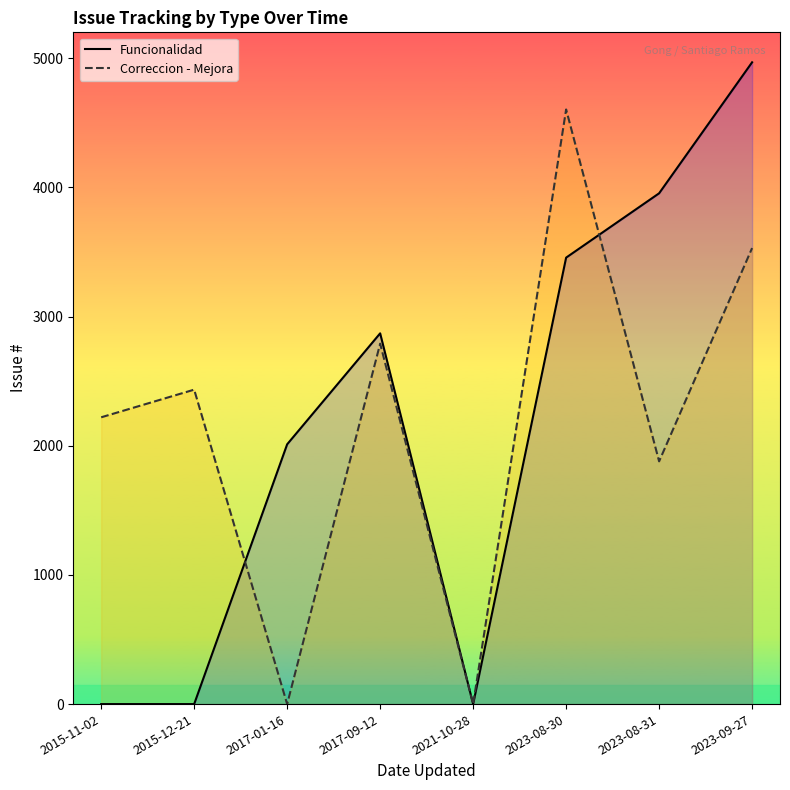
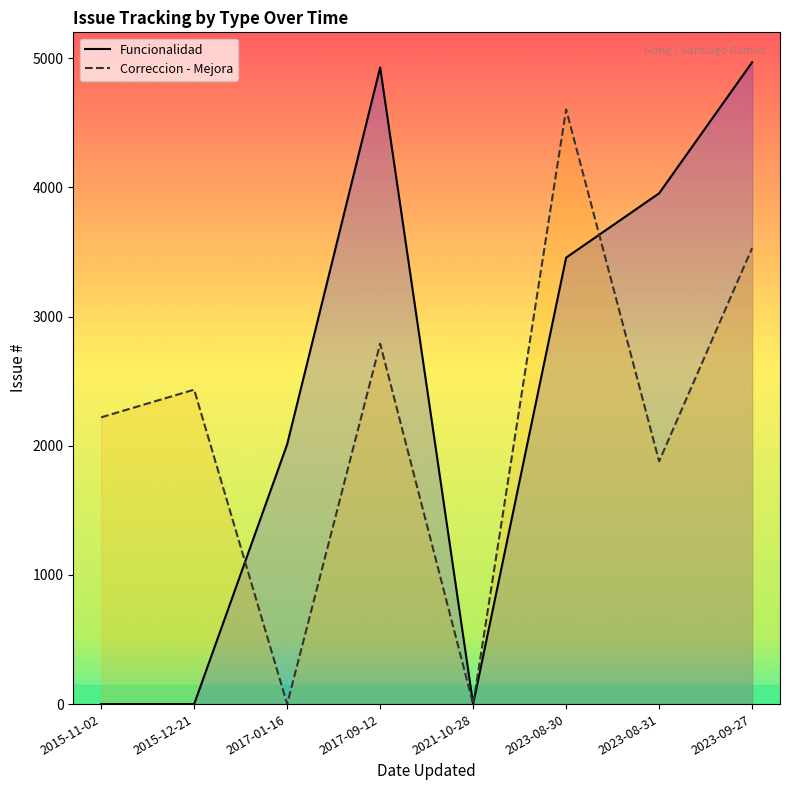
  {
    "Funcionalidad": {
      "2017-01-16": 2010,
-     "2017-09-12": 2870,
+     "2017-09-12": 4930,
      "2023-08-30": 3460,
      "2023-08-31": 3950,
      "2023-09-27": 4970
    },
    "Correccion - Mejora": {
      "2015-11-02": 2220,
      "2015-12-21": 2430,
      "2017-09-12": 2790,
      "2023-08-30": 4600,
      "2023-08-31": 1880,
      "2023-09-27": 3530
    }
  }
